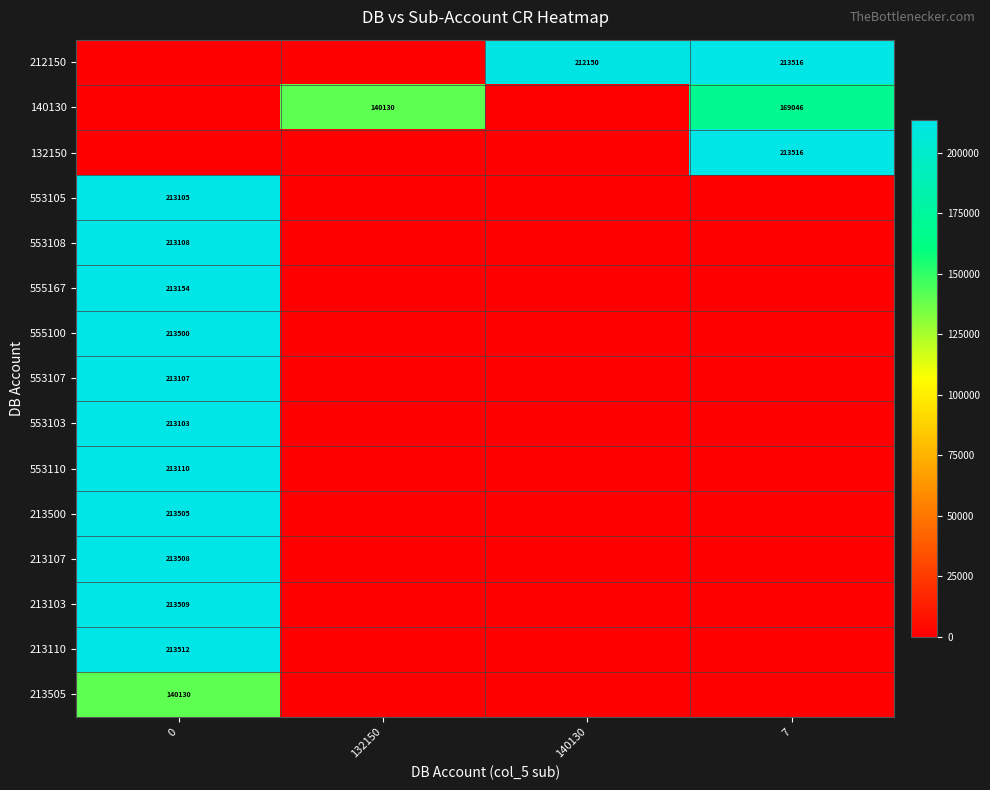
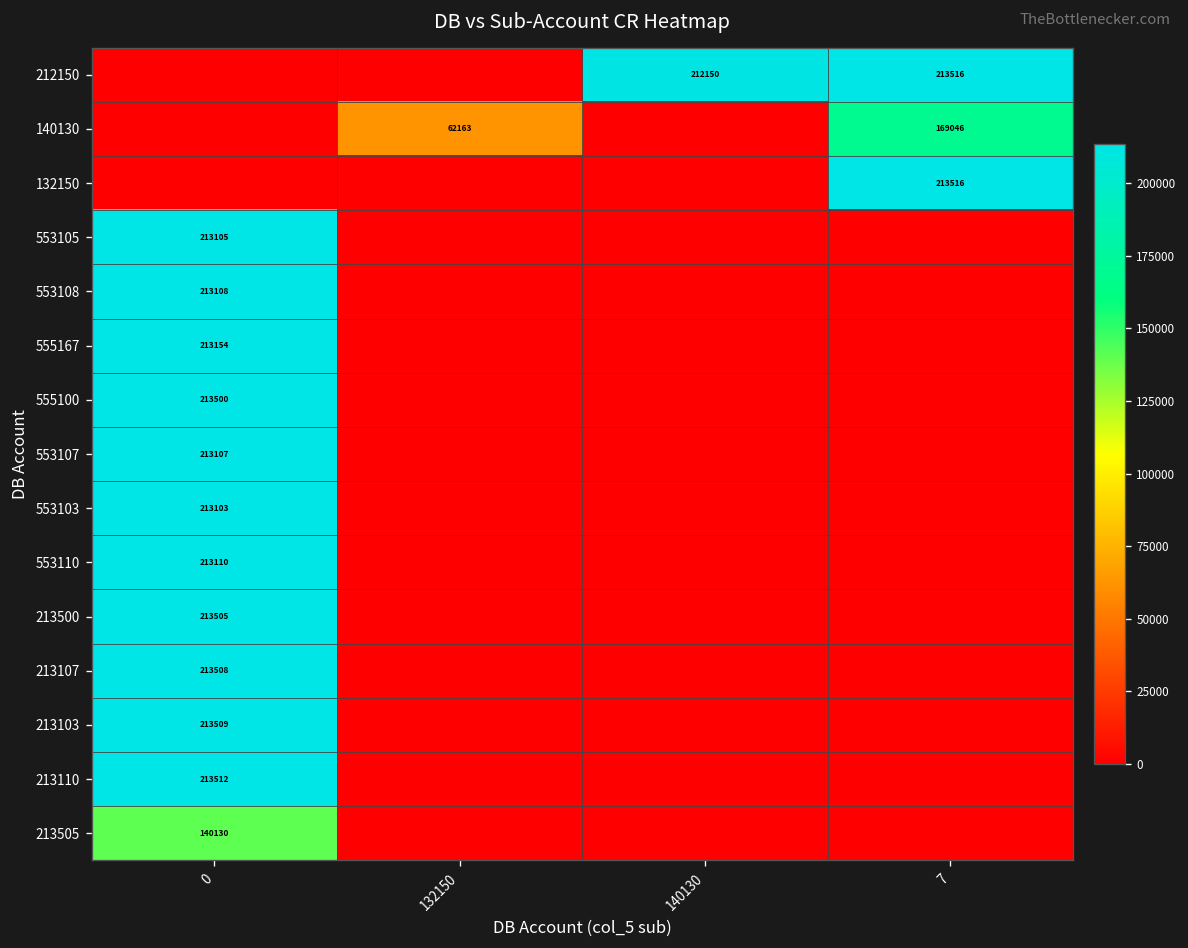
  {
    "212150": {
      "140130": 212150,
      "7": 213516
    },
    "140130": {
-     "132150": 140130,
+     "132150": 62163,
      "7": 169046
    },
    "132150": {
      "7": 213516
    },
    "553105": {
      "0": 213105
    },
    "553108": {
      "0": 213108
    },
    "555167": {
      "0": 213154
    },
    "555100": {
      "0": 213500
    },
    "553107": {
      "0": 213107
    },
    "553103": {
      "0": 213103
    },
    "553110": {
      "0": 213110
    },
    "213500": {
      "0": 213505
    },
    "213107": {
      "0": 213508
    },
    "213103": {
      "0": 213509
    },
    "213110": {
      "0": 213512
    },
    "213505": {
      "0": 140130
    }
  }
